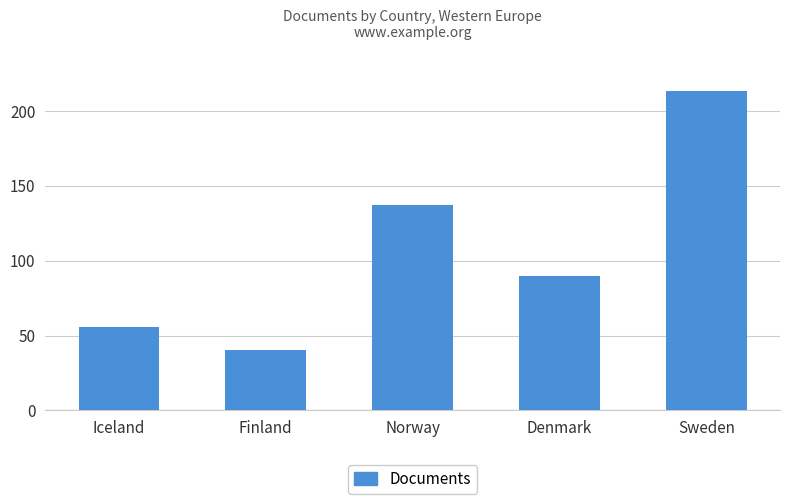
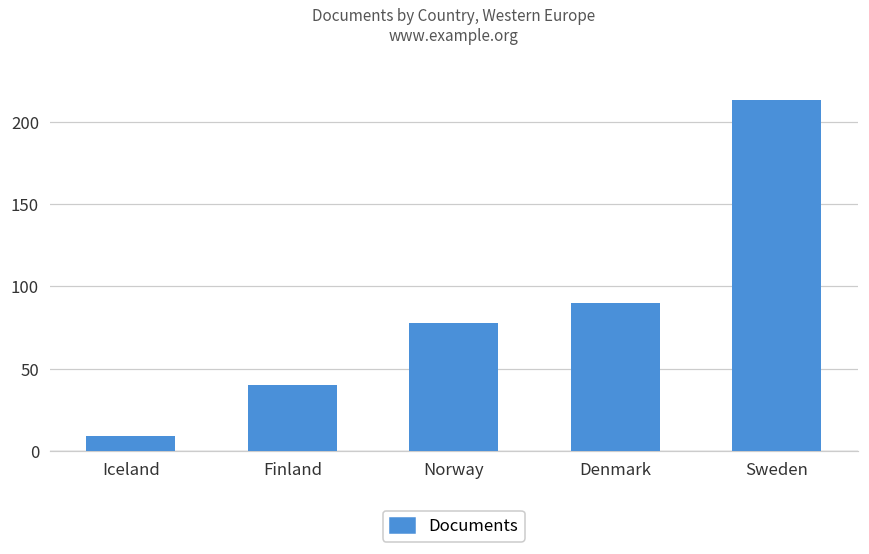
  {
-   "Iceland": 56,
+   "Iceland": 9,
    "Finland": 40,
-   "Norway": 137,
+   "Norway": 78,
    "Denmark": 90,
    "Sweden": 213
  }
